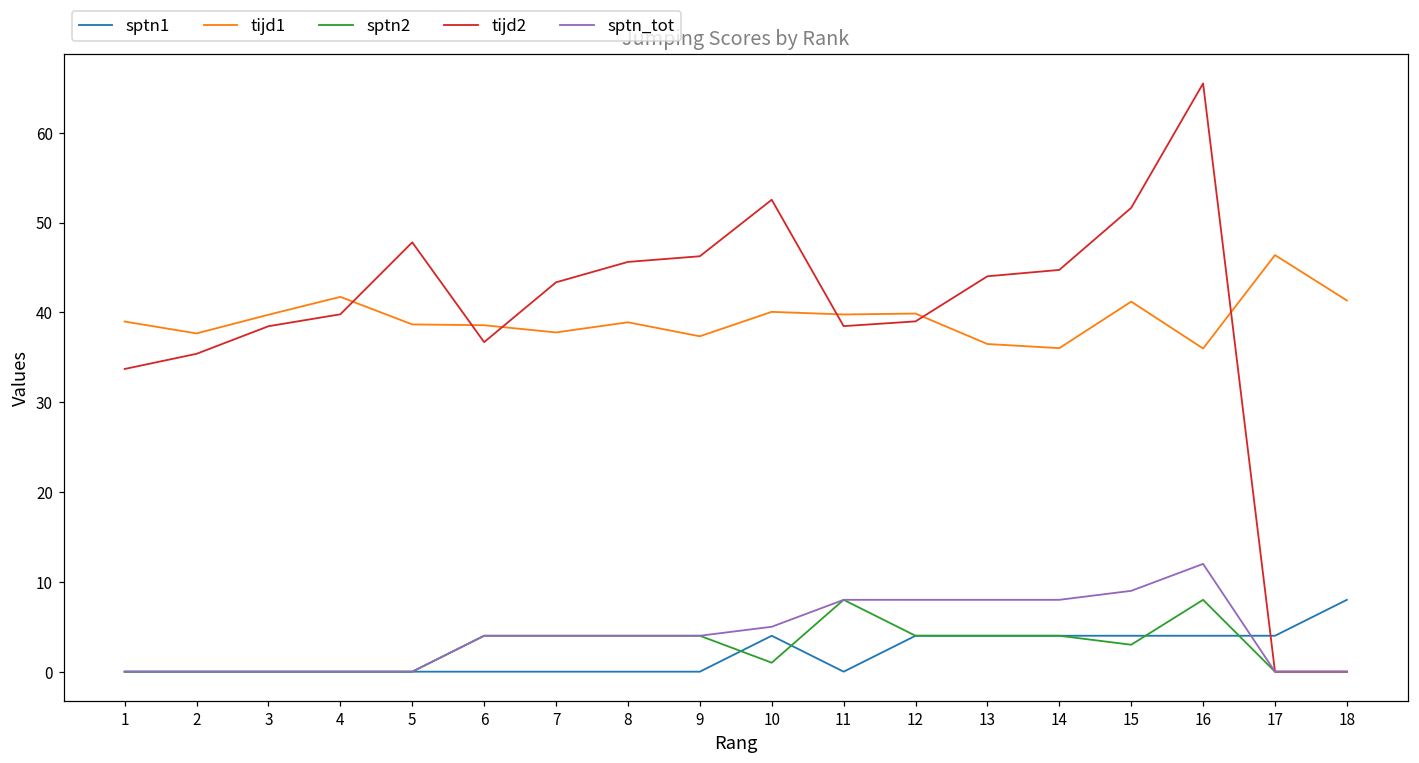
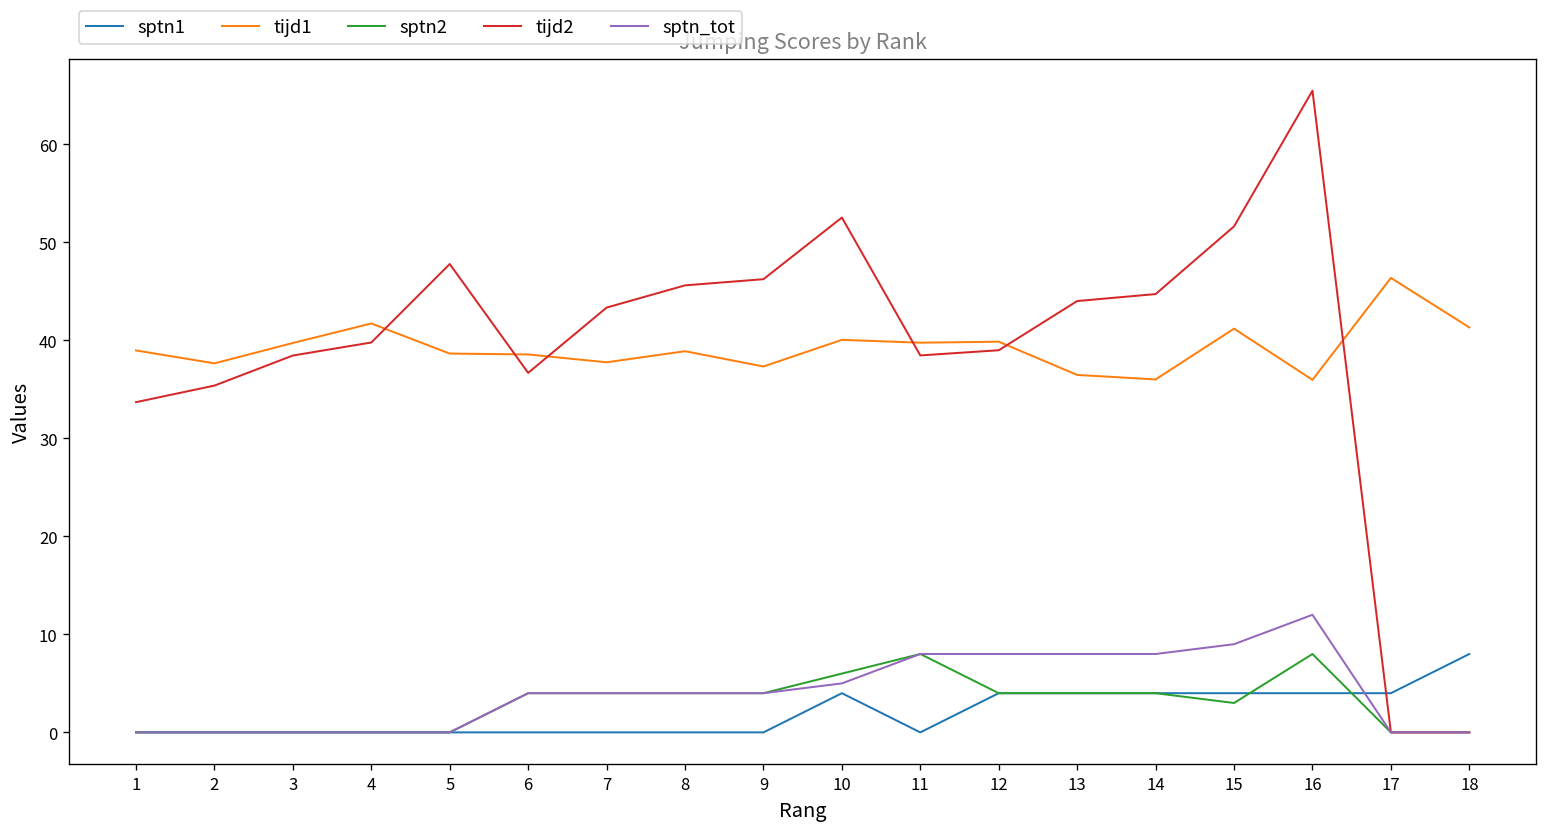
  {
    "sptn1": {
      "6": 0,
      "7": 0,
      "8": 0,
      "9": 0,
      "10": 4,
      "11": 0,
      "15": 4,
      "16": 4,
      "17": 4,
      "18": 8
    },
    "tijd1": {
      "1": 39,
      "2": 38,
      "3": 40,
      "4": 42,
      "5": 39,
      "6": 39,
      "7": 38,
      "8": 39,
      "9": 37,
      "10": 40,
      "11": 40,
      "12": 40,
      "13": 36,
      "14": 36,
      "15": 41,
      "16": 36,
      "17": 46,
      "18": 41
    },
    "sptn2": {
-     "10": 1,
+     "10": 6,
      "15": 3,
      "16": 8
    },
    "tijd2": {
      "1": 34,
      "2": 35,
      "3": 38,
      "4": 40,
      "5": 48,
      "6": 37,
      "7": 43,
      "8": 46,
      "9": 46,
      "10": 53,
      "11": 38,
      "12": 39,
      "13": 44,
      "14": 45,
      "15": 52,
      "16": 65
    },
    "sptn_tot": {
      "10": 5,
      "12": 8,
      "13": 8,
      "14": 8,
      "15": 9,
      "16": 12
    }
  }
